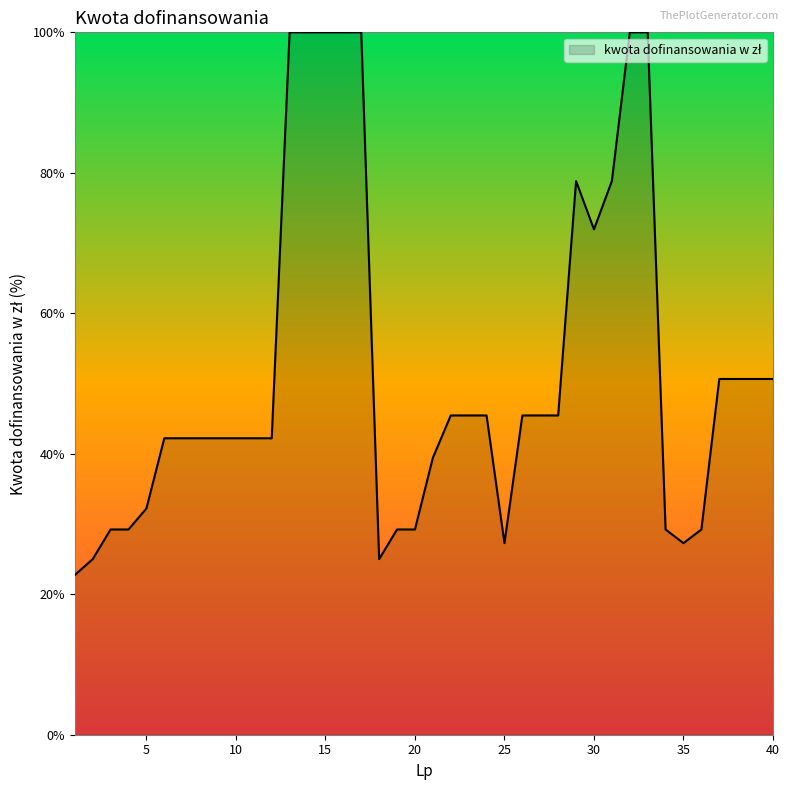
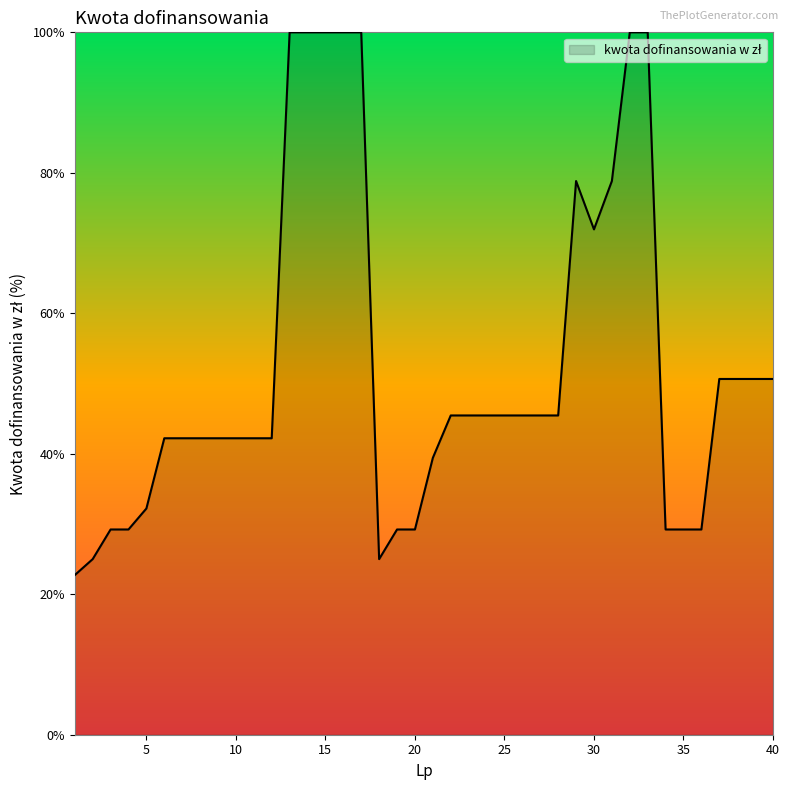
  {
    "5": "32%",
    "10": "42%",
    "15": "100%",
    "20": "29%",
-   "25": "27%",
+   "25": "45%",
    "30": "72%",
-   "35": "27%",
+   "35": "29%",
    "40": "51%"
  }
